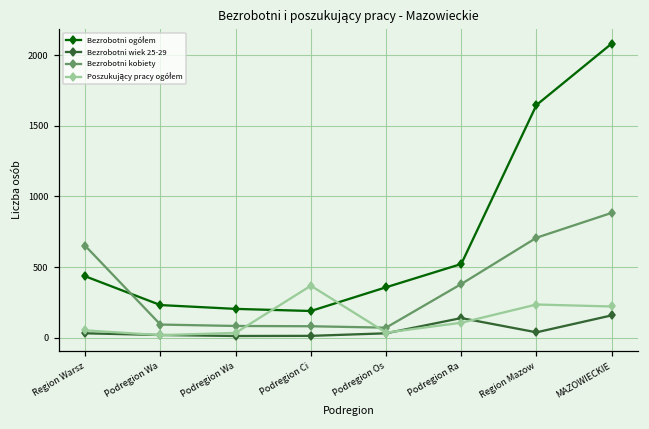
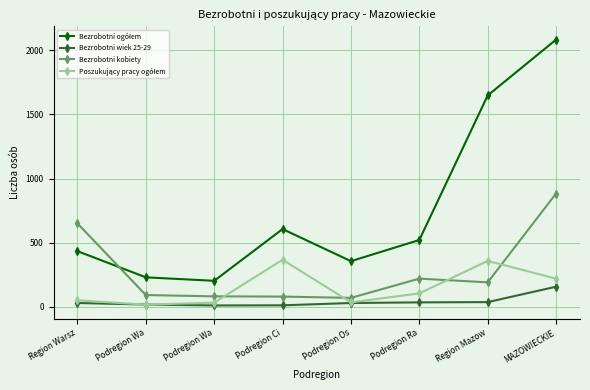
  {
    "Bezrobotni ogółem": {
      "Region Warsz": 440,
-     "Podregion Ci": 190,
+     "Podregion Ci": 610,
      "Podregion Os": 360,
      "Podregion Ra": 520,
      "Region Mazow": 1650,
      "MAZOWIECKIE": 2080
    },
    "Bezrobotni wiek 25-29": {
      "Region Warsz": 30,
      "Podregion Ci": 10,
-     "Podregion Ra": 140,
+     "Podregion Ra": 40,
      "Region Mazow": 40,
      "MAZOWIECKIE": 160
    },
    "Bezrobotni kobiety": {
      "Region Warsz": 650,
      "Podregion Ci": 80,
      "Podregion Os": 70,
-     "Podregion Ra": 380,
-     "Region Mazow": 710,
+     "Podregion Ra": 220,
+     "Region Mazow": 190,
      "MAZOWIECKIE": 880
    },
    "Poszukujący pracy ogółem": {
      "Region Warsz": 50,
      "Podregion Ci": 370,
      "Podregion Ra": 110,
-     "Region Mazow": 240,
+     "Region Mazow": 360,
      "MAZOWIECKIE": 220
    }
  }
